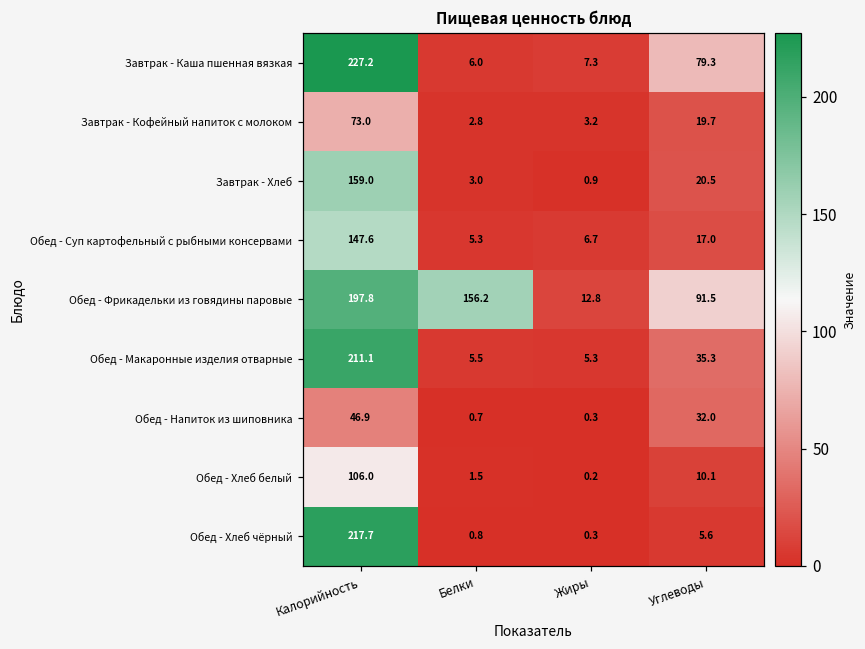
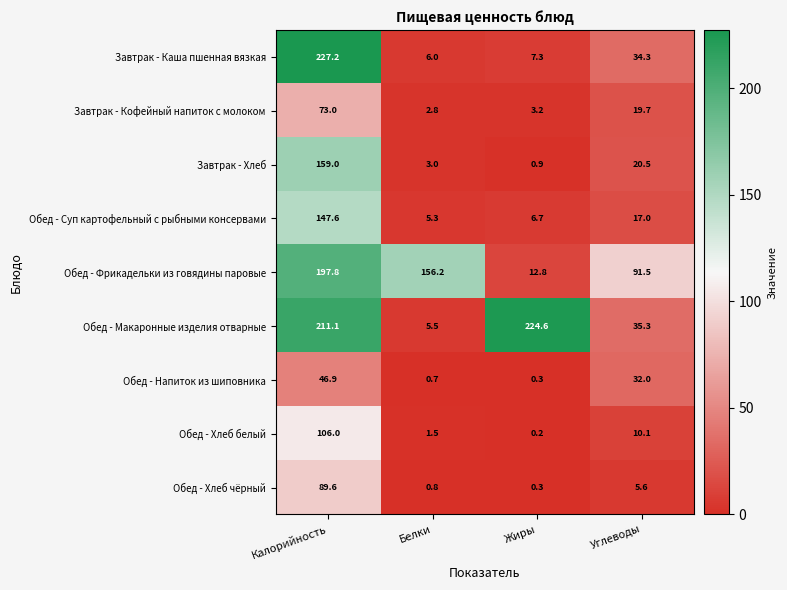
  {
    "Завтрак - Каша пшенная вязкая": {
      "Калорийность": 227.2,
      "Белки": 6.0,
      "Жиры": 7.3,
-     "Углеводы": 79.3
+     "Углеводы": 34.3
    },
    "Завтрак - Кофейный напиток с молоком": {
      "Калорийность": 73.0,
      "Белки": 2.8,
      "Жиры": 3.2,
      "Углеводы": 19.7
    },
    "Завтрак - Хлеб": {
      "Калорийность": 159.0,
      "Белки": 3.0,
      "Жиры": 0.9,
      "Углеводы": 20.5
    },
    "Обед - Суп картофельный с рыбными консервами": {
      "Калорийность": 147.6,
      "Белки": 5.3,
      "Жиры": 6.7,
      "Углеводы": 17.0
    },
    "Обед - Фрикадельки из говядины паровые": {
      "Калорийность": 197.8,
      "Белки": 156.2,
      "Жиры": 12.8,
      "Углеводы": 91.5
    },
    "Обед - Макаронные изделия отварные": {
      "Калорийность": 211.1,
      "Белки": 5.5,
-     "Жиры": 5.3,
+     "Жиры": 224.6,
      "Углеводы": 35.3
    },
    "Обед - Напиток из шиповника": {
      "Калорийность": 46.9,
      "Белки": 0.7,
      "Жиры": 0.3,
      "Углеводы": 32.0
    },
    "Обед - Хлеб белый": {
      "Калорийность": 106.0,
      "Белки": 1.5,
      "Жиры": 0.2,
      "Углеводы": 10.1
    },
    "Обед - Хлеб чёрный": {
-     "Калорийность": 217.7,
+     "Калорийность": 89.6,
      "Белки": 0.8,
      "Жиры": 0.3,
      "Углеводы": 5.6
    }
  }
